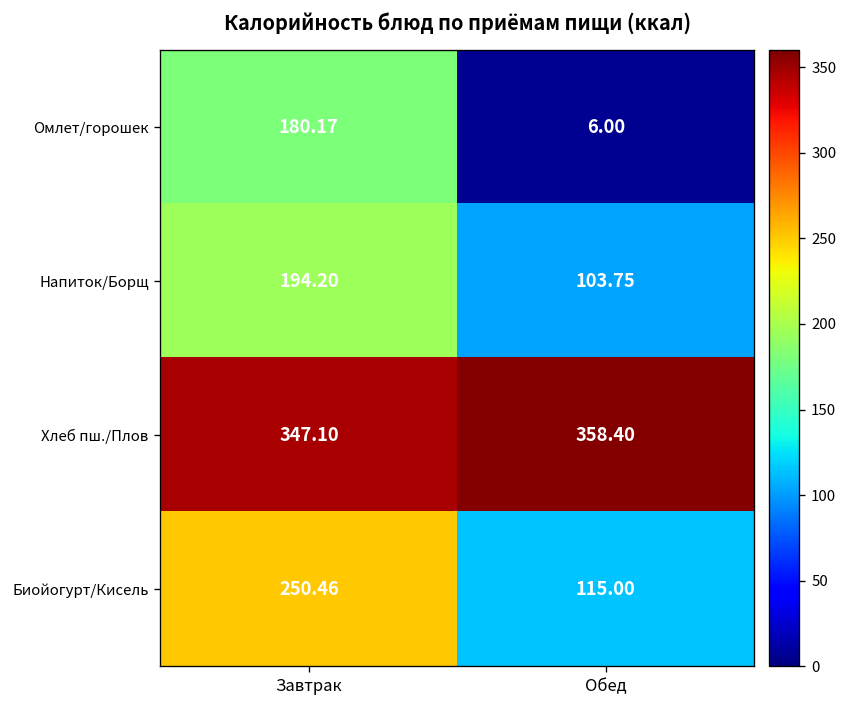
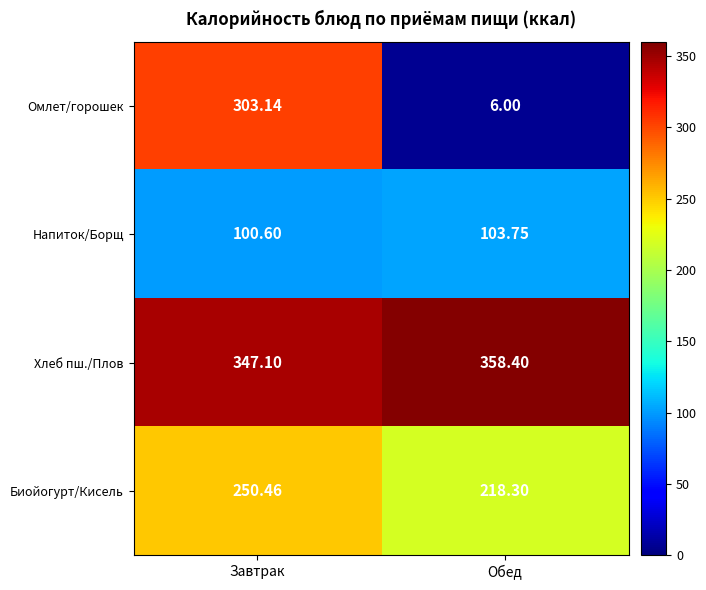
  {
    "Омлет/горошек": {
-     "Завтрак": 180.17,
+     "Завтрак": 303.14,
      "Обед": 6.00
    },
    "Напиток/Борщ": {
-     "Завтрак": 194.20,
+     "Завтрак": 100.60,
      "Обед": 103.75
    },
    "Хлеб пш./Плов": {
      "Завтрак": 347.10,
      "Обед": 358.40
    },
    "Биойогурт/Кисель": {
      "Завтрак": 250.46,
-     "Обед": 115.00
+     "Обед": 218.30
    }
  }
